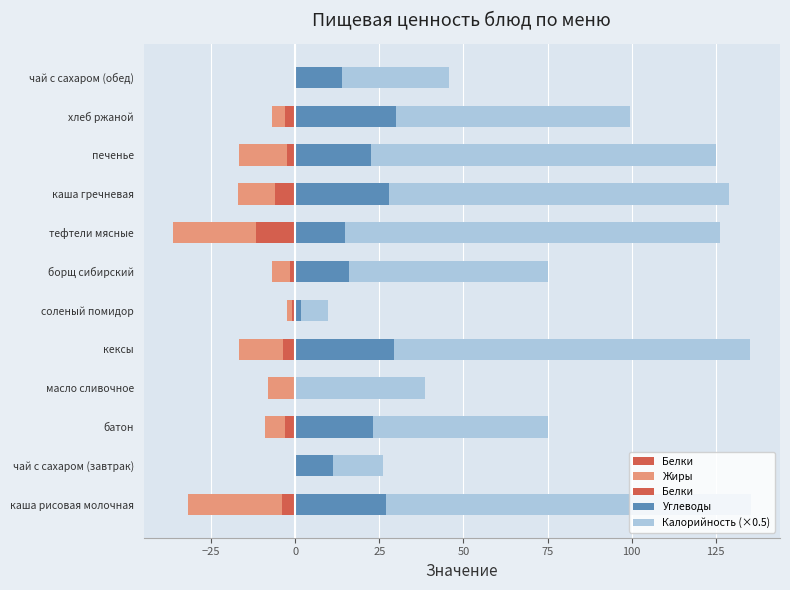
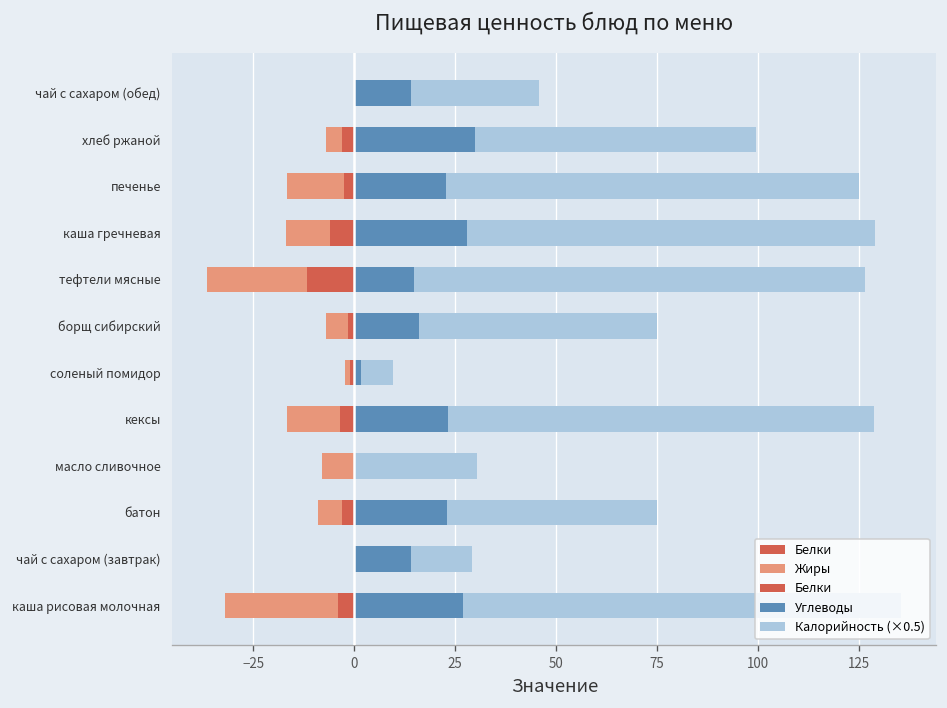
  {
    "Белки": {
      "чай с сахаром (обед)": 0,
      "хлеб ржаной": -3,
      "печенье": -3,
      "каша гречневая": -6,
      "тефтели мясные": -12,
      "борщ сибирский": -2,
      "соленый помидор": -1,
      "кексы": -4,
      "масло сливочное": 0,
      "батон": -3,
      "чай с сахаром (завтрак)": 0,
      "каша рисовая молочная": -4
    },
    "Углеводы": {
      "чай с сахаром (обед)": 14,
      "хлеб ржаной": 30,
      "печенье": 23,
      "каша гречневая": 28,
      "тефтели мясные": 15,
      "борщ сибирский": 16,
      "соленый помидор": 2,
-     "кексы": 29,
+     "кексы": 23,
      "масло сливочное": 0,
      "батон": 23,
-     "чай с сахаром (завтрак)": 11,
+     "чай с сахаром (завтрак)": 14,
      "каша рисовая молочная": 27
    },
    "Калорийность (×0.5)": {
      "чай с сахаром (обед)": 32,
      "хлеб ржаной": 70,
      "печенье": 102,
      "каша гречневая": 101,
      "тефтели мясные": 112,
      "борщ сибирский": 59,
      "соленый помидор": 8,
      "кексы": 106,
-     "масло сливочное": 39,
+     "масло сливочное": 30,
      "батон": 52,
      "чай с сахаром (завтрак)": 15
    }
  }
